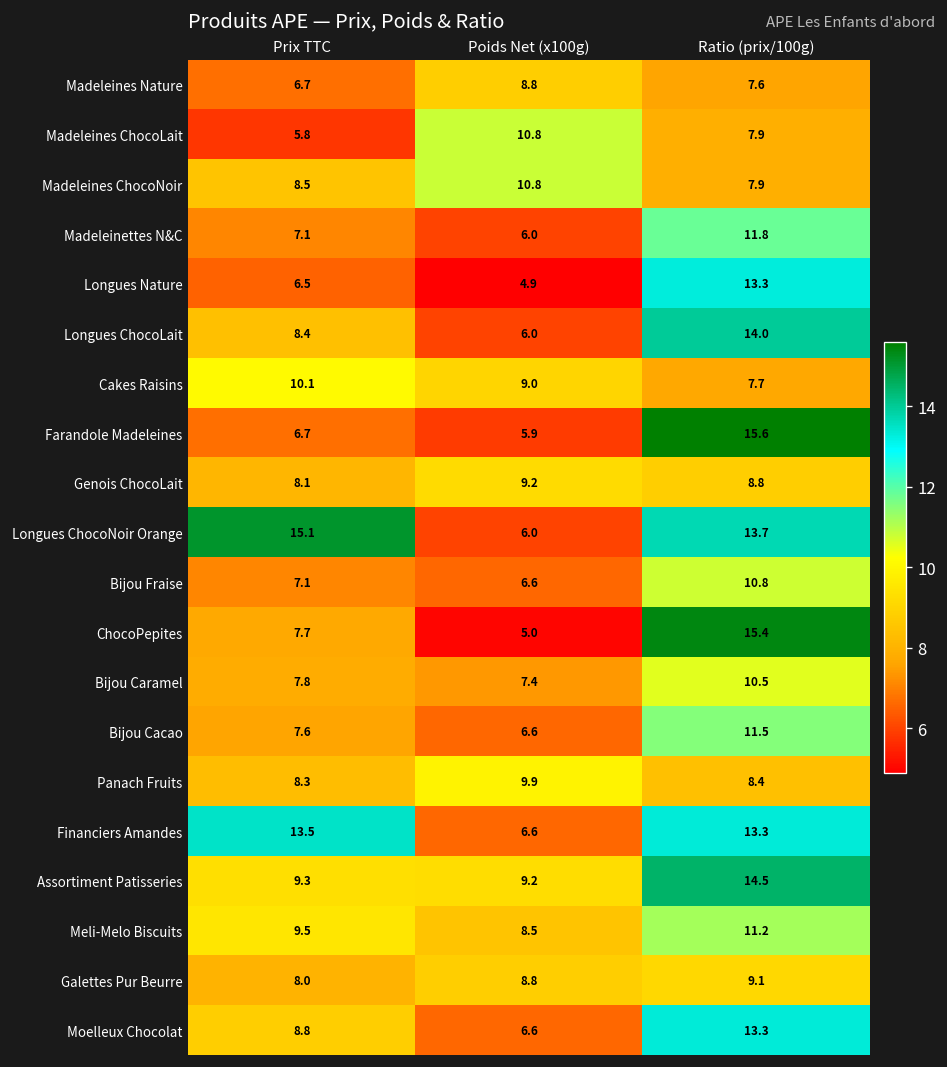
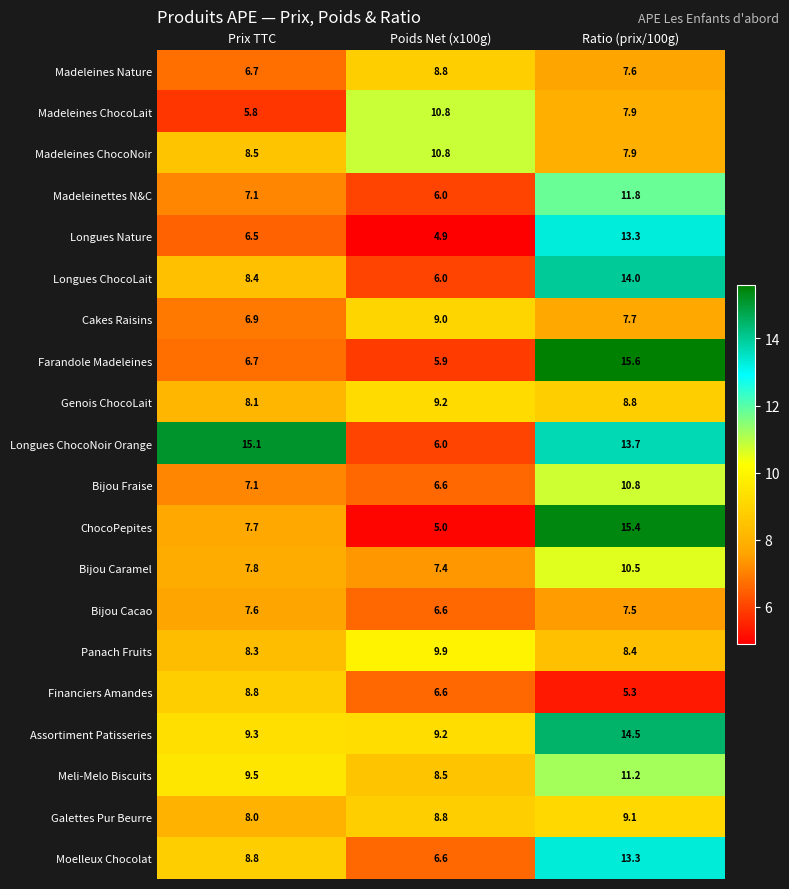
  {
    "Madeleines Nature": {
      "Prix TTC": 6.7,
      "Poids Net (x100g)": 8.8,
      "Ratio (prix/100g)": 7.6
    },
    "Madeleines ChocoLait": {
      "Prix TTC": 5.8,
      "Poids Net (x100g)": 10.8,
      "Ratio (prix/100g)": 7.9
    },
    "Madeleines ChocoNoir": {
      "Prix TTC": 8.5,
      "Poids Net (x100g)": 10.8,
      "Ratio (prix/100g)": 7.9
    },
    "Madeleinettes N&C": {
      "Prix TTC": 7.1,
      "Poids Net (x100g)": 6.0,
      "Ratio (prix/100g)": 11.8
    },
    "Longues Nature": {
      "Prix TTC": 6.5,
      "Poids Net (x100g)": 4.9,
      "Ratio (prix/100g)": 13.3
    },
    "Longues ChocoLait": {
      "Prix TTC": 8.4,
      "Poids Net (x100g)": 6.0,
      "Ratio (prix/100g)": 14.0
    },
    "Cakes Raisins": {
-     "Prix TTC": 10.1,
+     "Prix TTC": 6.9,
      "Poids Net (x100g)": 9.0,
      "Ratio (prix/100g)": 7.7
    },
    "Farandole Madeleines": {
      "Prix TTC": 6.7,
      "Poids Net (x100g)": 5.9,
      "Ratio (prix/100g)": 15.6
    },
    "Genois ChocoLait": {
      "Prix TTC": 8.1,
      "Poids Net (x100g)": 9.2,
      "Ratio (prix/100g)": 8.8
    },
    "Longues ChocoNoir Orange": {
      "Prix TTC": 15.1,
      "Poids Net (x100g)": 6.0,
      "Ratio (prix/100g)": 13.7
    },
    "Bijou Fraise": {
      "Prix TTC": 7.1,
      "Poids Net (x100g)": 6.6,
      "Ratio (prix/100g)": 10.8
    },
    "ChocoPepites": {
      "Prix TTC": 7.7,
      "Poids Net (x100g)": 5.0,
      "Ratio (prix/100g)": 15.4
    },
    "Bijou Caramel": {
      "Prix TTC": 7.8,
      "Poids Net (x100g)": 7.4,
      "Ratio (prix/100g)": 10.5
    },
    "Bijou Cacao": {
      "Prix TTC": 7.6,
      "Poids Net (x100g)": 6.6,
-     "Ratio (prix/100g)": 11.5
+     "Ratio (prix/100g)": 7.5
    },
    "Panach Fruits": {
      "Prix TTC": 8.3,
      "Poids Net (x100g)": 9.9,
      "Ratio (prix/100g)": 8.4
    },
    "Financiers Amandes": {
-     "Prix TTC": 13.5,
+     "Prix TTC": 8.8,
      "Poids Net (x100g)": 6.6,
-     "Ratio (prix/100g)": 13.3
+     "Ratio (prix/100g)": 5.3
    },
    "Assortiment Patisseries": {
      "Prix TTC": 9.3,
      "Poids Net (x100g)": 9.2,
      "Ratio (prix/100g)": 14.5
    },
    "Meli-Melo Biscuits": {
      "Prix TTC": 9.5,
      "Poids Net (x100g)": 8.5,
      "Ratio (prix/100g)": 11.2
    },
    "Galettes Pur Beurre": {
      "Prix TTC": 8.0,
      "Poids Net (x100g)": 8.8,
      "Ratio (prix/100g)": 9.1
    },
    "Moelleux Chocolat": {
      "Prix TTC": 8.8,
      "Poids Net (x100g)": 6.6,
      "Ratio (prix/100g)": 13.3
    }
  }
